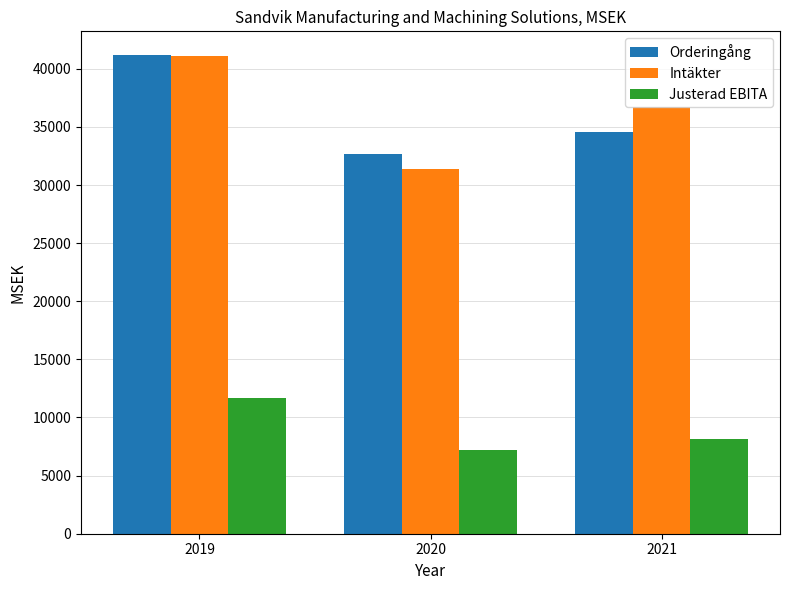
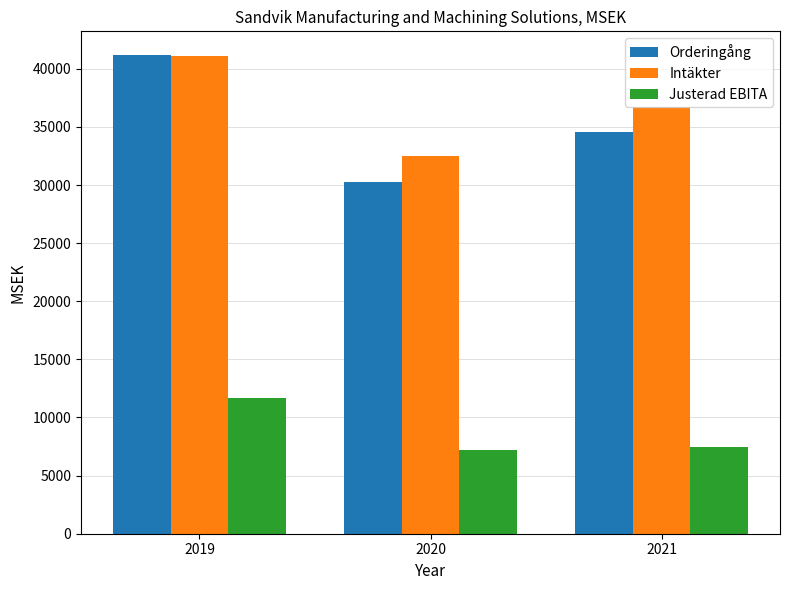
  {
    "Orderingång": {
      "2019": 41200,
-     "2020": 32700,
+     "2020": 30200,
      "2021": 34600
    },
    "Intäkter": {
      "2019": 41100,
-     "2020": 31400,
+     "2020": 32500,
      "2021": 36700
    },
    "Justerad EBITA": {
      "2019": 11700,
      "2020": 7200,
-     "2021": 8200
+     "2021": 7500
    }
  }
